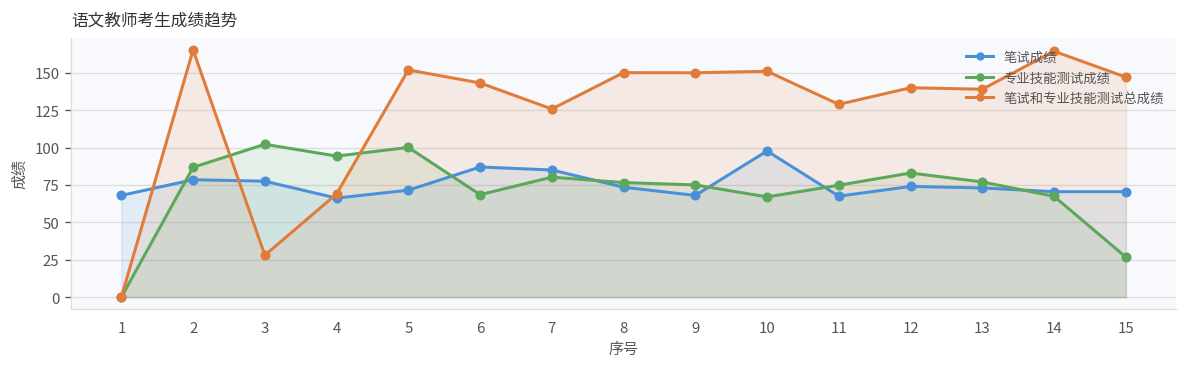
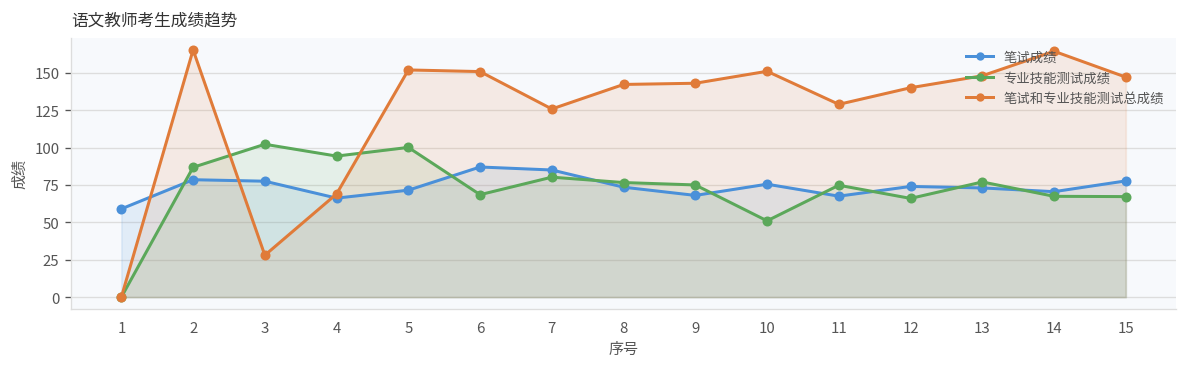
  {
    "笔试成绩": {
-     "1": 68,
+     "1": 59,
      "2": 79,
      "3": 78,
      "4": 66,
      "5": 72,
      "6": 87,
      "7": 85,
      "8": 74,
      "9": 68,
-     "10": 98,
+     "10": 76,
      "11": 68,
      "12": 74,
      "13": 73,
      "14": 71,
-     "15": 71
+     "15": 78
    },
    "专业技能测试成绩": {
      "2": 87,
      "3": 102,
      "4": 94,
      "5": 100,
      "6": 69,
      "7": 80,
      "8": 77,
      "9": 75,
-     "10": 67,
+     "10": 51,
      "11": 75,
-     "12": 83,
+     "12": 66,
      "13": 77,
      "14": 67,
-     "15": 27
+     "15": 67
    },
    "笔试和专业技能测试总成绩": {
      "2": 165,
      "3": 28,
      "4": 69,
      "5": 152,
-     "6": 143,
+     "6": 151,
      "7": 126,
-     "8": 150,
-     "9": 150,
+     "8": 142,
+     "9": 143,
      "10": 151,
      "11": 129,
      "12": 140,
-     "13": 139,
+     "13": 148,
      "14": 164,
      "15": 147
    }
  }
